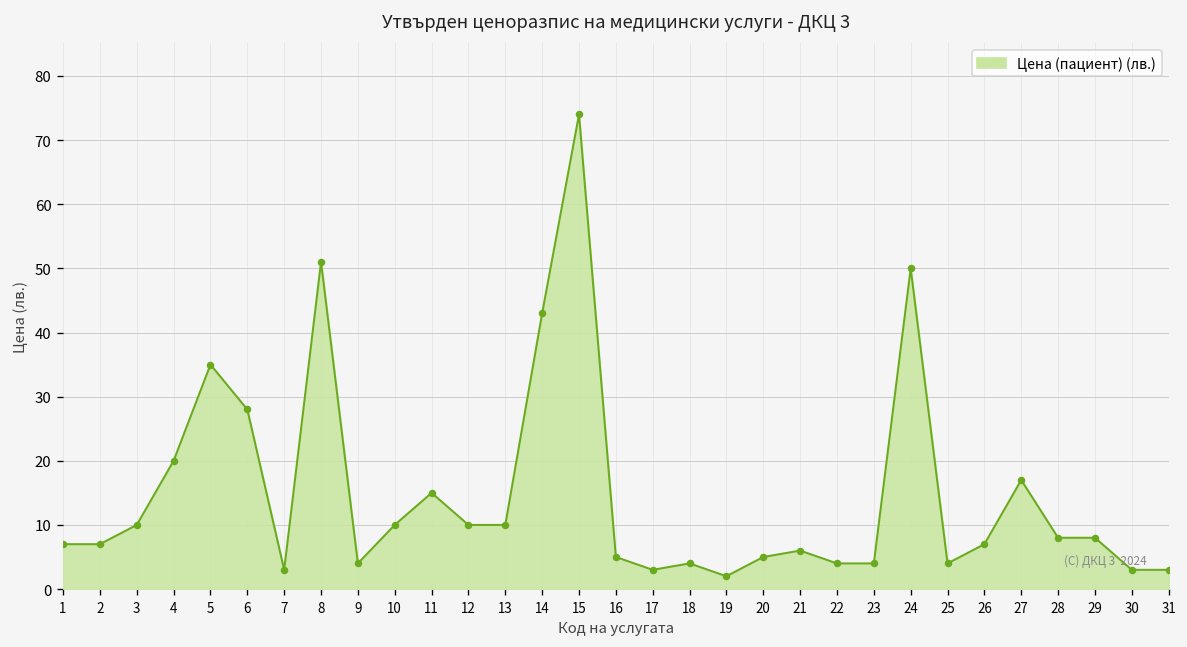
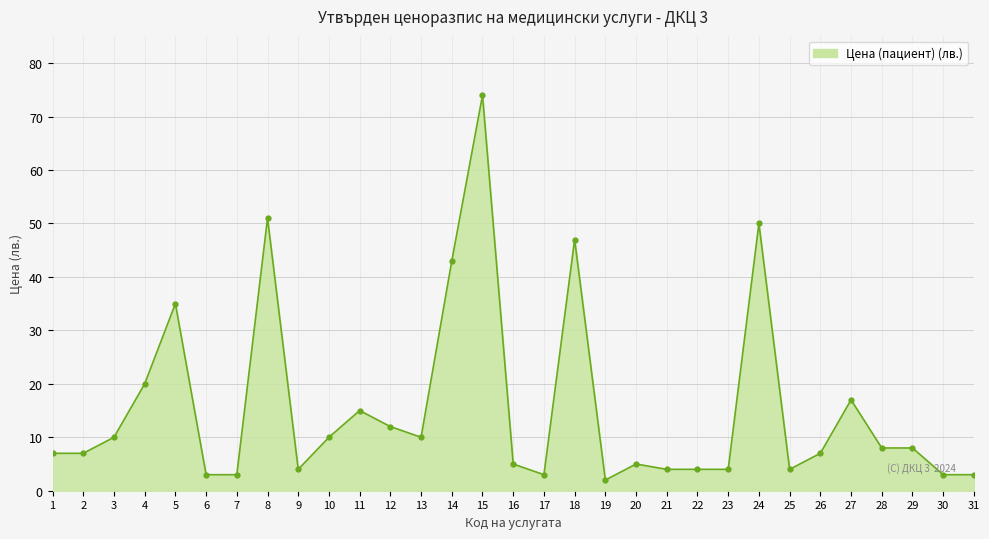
  {
    "1": 7,
    "2": 7,
    "3": 10,
    "4": 20,
    "5": 35,
-   "6": 28,
+   "6": 3,
    "7": 3,
    "8": 51,
    "9": 4,
    "10": 10,
    "11": 15,
-   "12": 10,
+   "12": 12,
    "13": 10,
    "14": 43,
    "15": 74,
    "16": 5,
    "17": 3,
-   "18": 4,
+   "18": 47,
    "19": 2,
    "20": 5,
-   "21": 6,
+   "21": 4,
    "22": 4,
    "23": 4,
    "24": 50,
    "25": 4,
    "26": 7,
    "27": 17,
    "28": 8,
    "29": 8,
    "31": 3
  }
